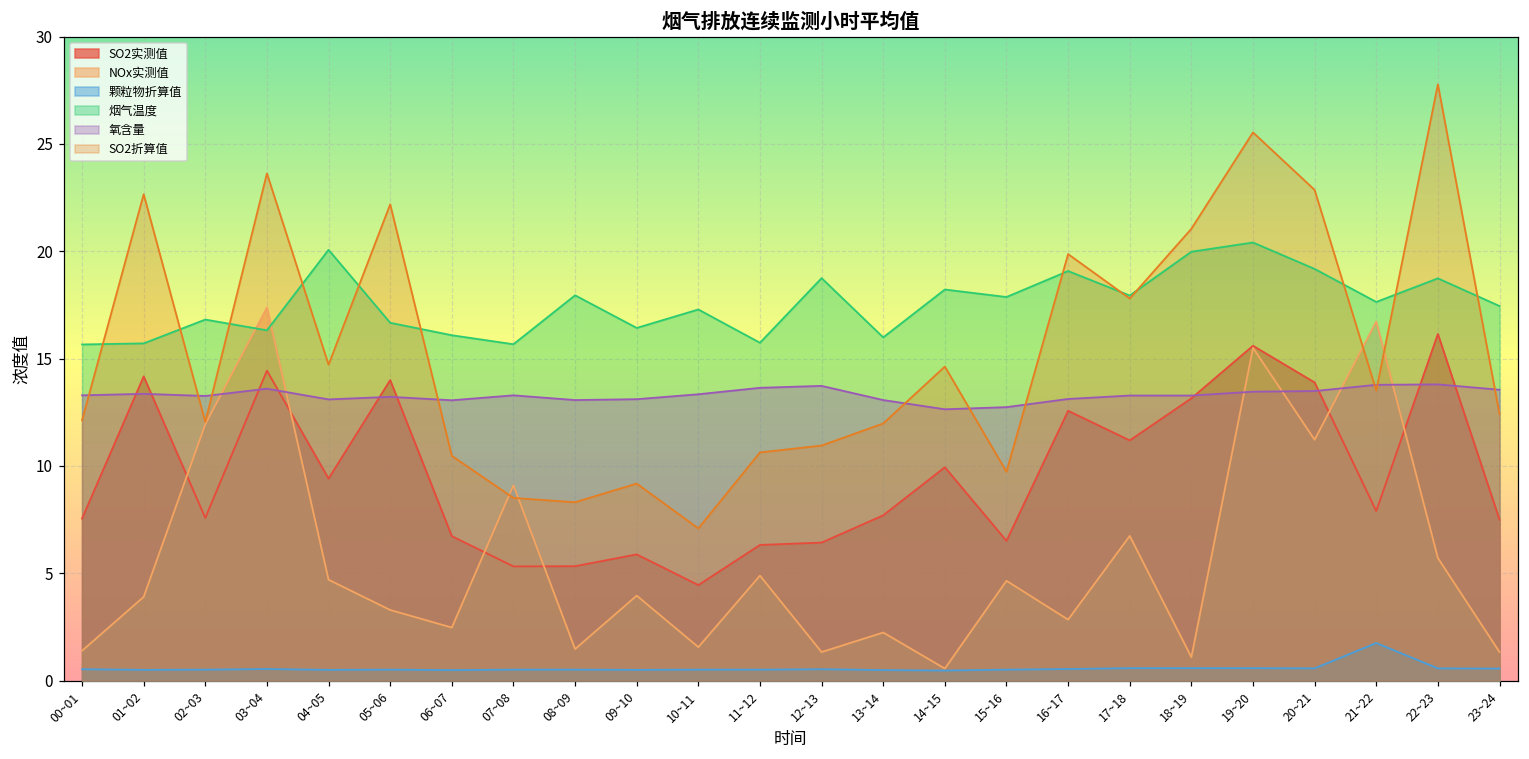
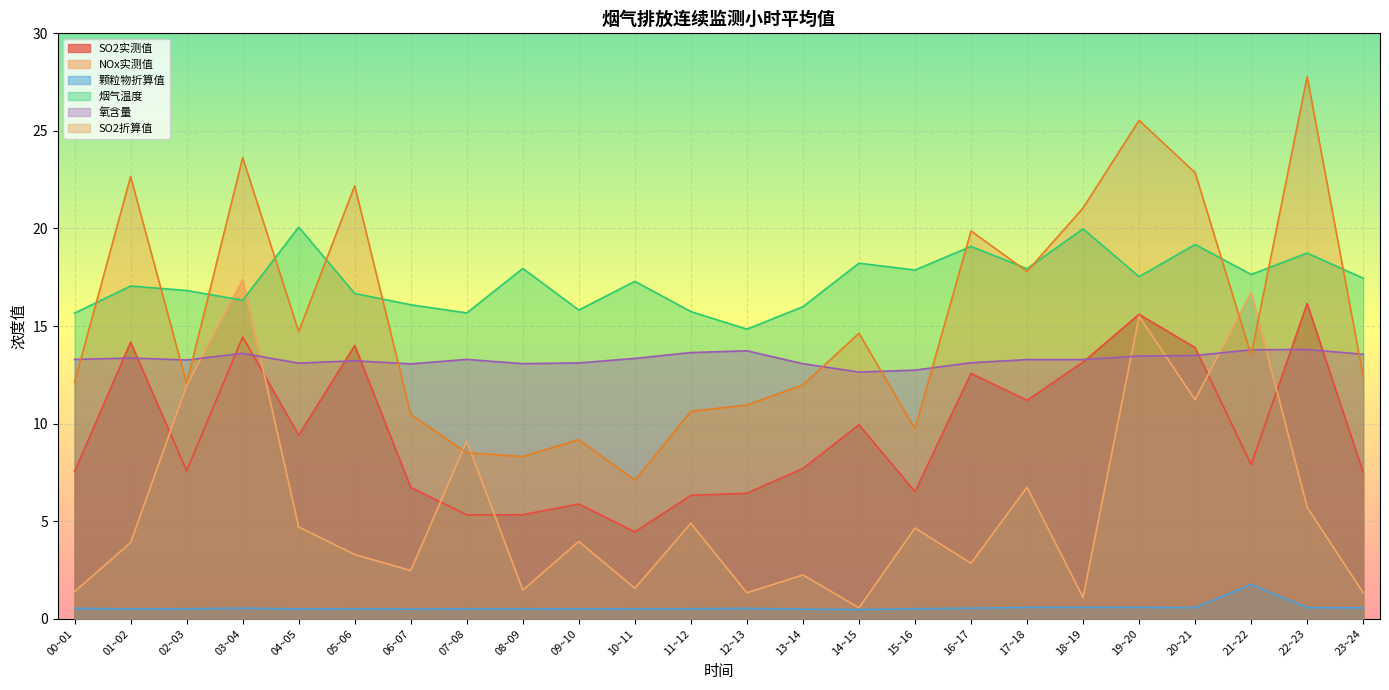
  {
    "颗粒物折算值": {
      "00~01": 0.5,
      "01~02": 0.5,
      "02~03": 0.5,
      "03~04": 0.5,
      "04~05": 0.5,
      "05~06": 0.5,
      "06~07": 0.5,
      "07~08": 0.5,
      "08~09": 0.5,
      "09~10": 0.5,
      "10~11": 0.5,
      "11~12": 0.5,
      "12~13": 0.5,
      "13~14": 0.5,
      "15~16": 0.5,
      "16~17": 0.5,
      "17~18": 0.6,
      "18~19": 0.6,
      "19~20": 0.6,
      "20~21": 0.6,
      "21~22": 1.8,
      "22~23": 0.6,
      "23~24": 0.6
    },
    "烟气温度": {
      "00~01": 15.7,
-     "01~02": 15.7,
+     "01~02": 17.1,
      "02~03": 16.8,
      "03~04": 16.3,
      "04~05": 20.1,
      "05~06": 16.7,
      "06~07": 16.1,
      "07~08": 15.7,
      "08~09": 18.0,
-     "09~10": 16.4,
+     "09~10": 15.8,
      "10~11": 17.3,
      "11~12": 15.7,
-     "12~13": 18.8,
+     "12~13": 14.8,
      "13~14": 16.0,
      "14~15": 18.2,
      "15~16": 17.9,
      "16~17": 19.1,
      "17~18": 17.9,
      "18~19": 20.0,
-     "19~20": 20.4,
+     "19~20": 17.5,
      "20~21": 19.2,
      "21~22": 17.6,
      "22~23": 18.7,
      "23~24": 17.5
    },
    "氧含量": {
      "00~01": 13.3,
      "01~02": 13.4,
      "02~03": 13.3,
      "03~04": 13.6,
      "04~05": 13.1,
      "05~06": 13.2,
      "06~07": 13.1,
      "07~08": 13.3,
      "08~09": 13.1,
      "09~10": 13.1,
      "10~11": 13.3,
      "11~12": 13.6,
      "12~13": 13.7,
      "13~14": 13.1,
      "14~15": 12.6,
      "15~16": 12.7,
      "16~17": 13.1,
      "17~18": 13.3,
      "19~20": 13.5,
      "20~21": 13.5,
      "21~22": 13.8,
      "22~23": 13.8,
      "23~24": 13.6
    }
  }
